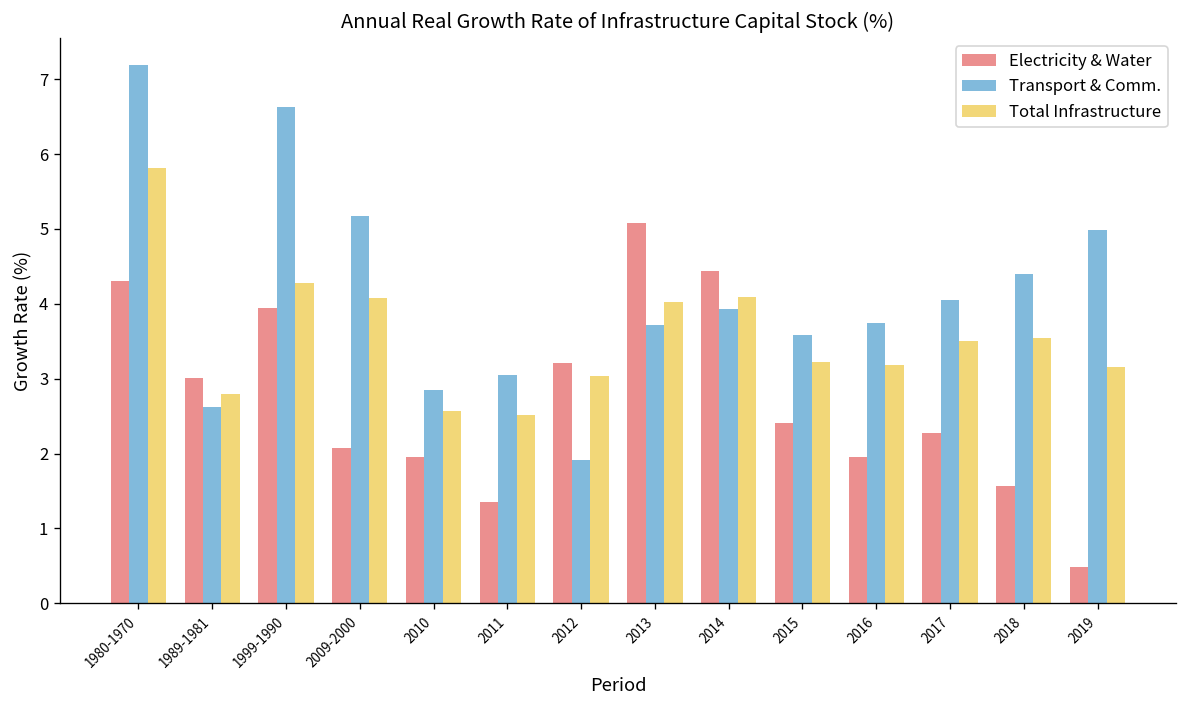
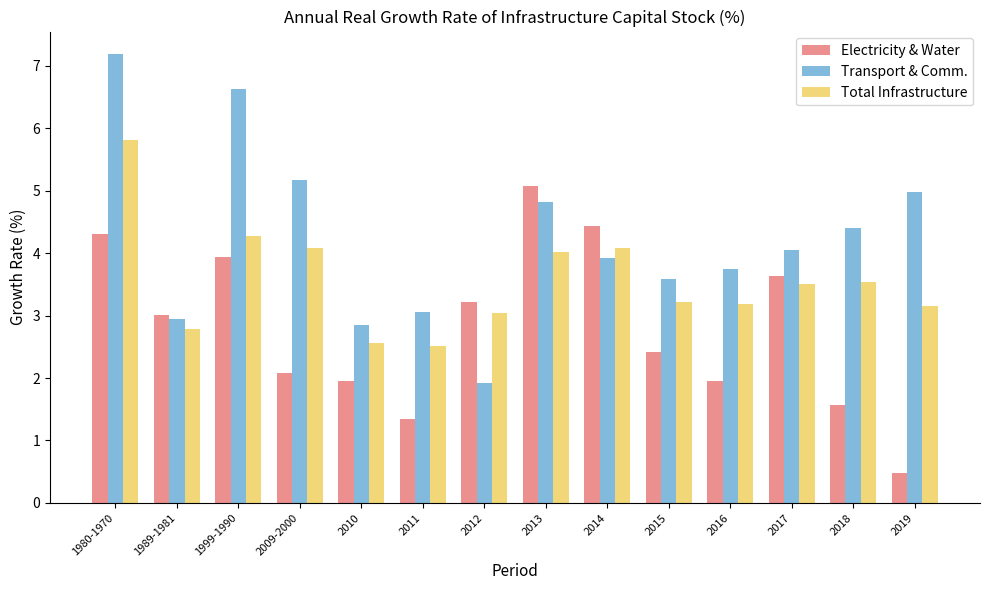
  {
    "Electricity & Water": {
      "1980-1970": 4.3,
      "1989-1981": 3.0,
      "1999-1990": 3.9,
      "2009-2000": 2.1,
      "2010": 2.0,
      "2011": 1.3,
      "2012": 3.2,
      "2013": 5.1,
      "2014": 4.4,
      "2015": 2.4,
      "2016": 2.0,
-     "2017": 2.3,
+     "2017": 3.6,
      "2018": 1.6,
      "2019": 0.5
    },
    "Transport & Comm.": {
      "1980-1970": 7.2,
-     "1989-1981": 2.6,
+     "1989-1981": 3.0,
      "1999-1990": 6.6,
      "2009-2000": 5.2,
      "2010": 2.8,
      "2011": 3.1,
      "2012": 1.9,
-     "2013": 3.7,
+     "2013": 4.8,
      "2014": 3.9,
      "2015": 3.6,
      "2016": 3.7,
      "2017": 4.0,
      "2018": 4.4,
      "2019": 5.0
    },
    "Total Infrastructure": {
      "1980-1970": 5.8,
      "1989-1981": 2.8,
      "1999-1990": 4.3,
      "2009-2000": 4.1,
      "2010": 2.6,
      "2011": 2.5,
      "2012": 3.0,
      "2013": 4.0,
      "2014": 4.1,
      "2015": 3.2,
      "2016": 3.2,
      "2017": 3.5,
      "2018": 3.5,
      "2019": 3.2
    }
  }
